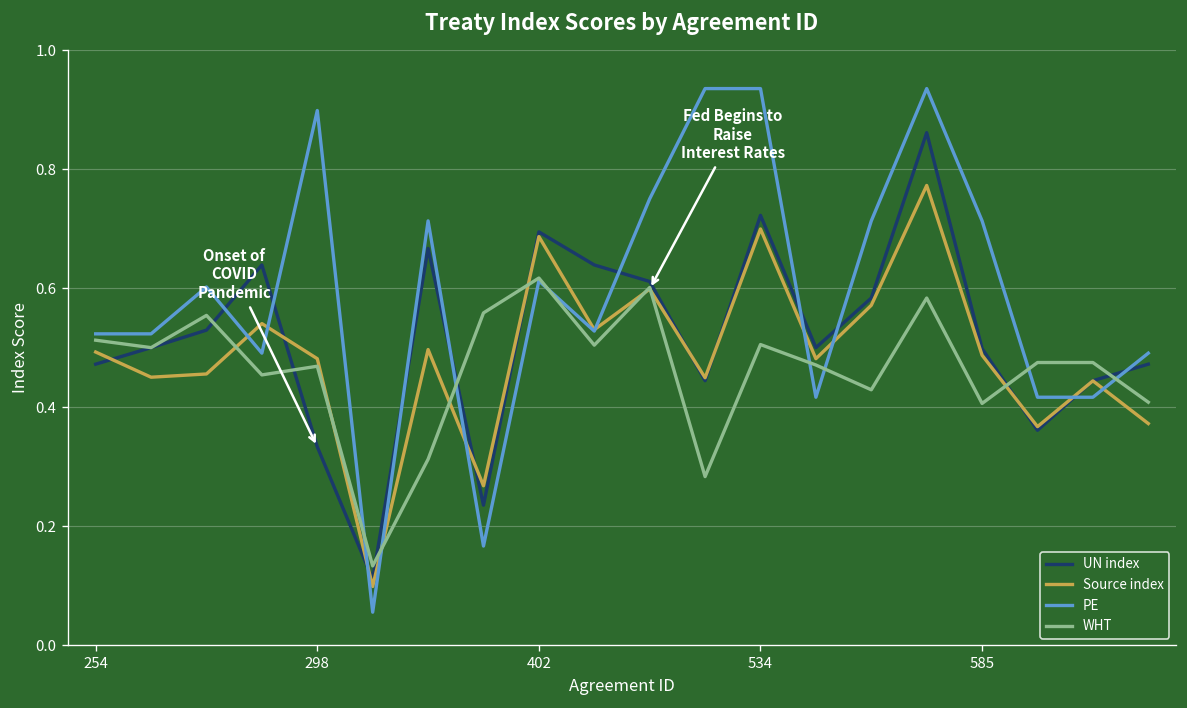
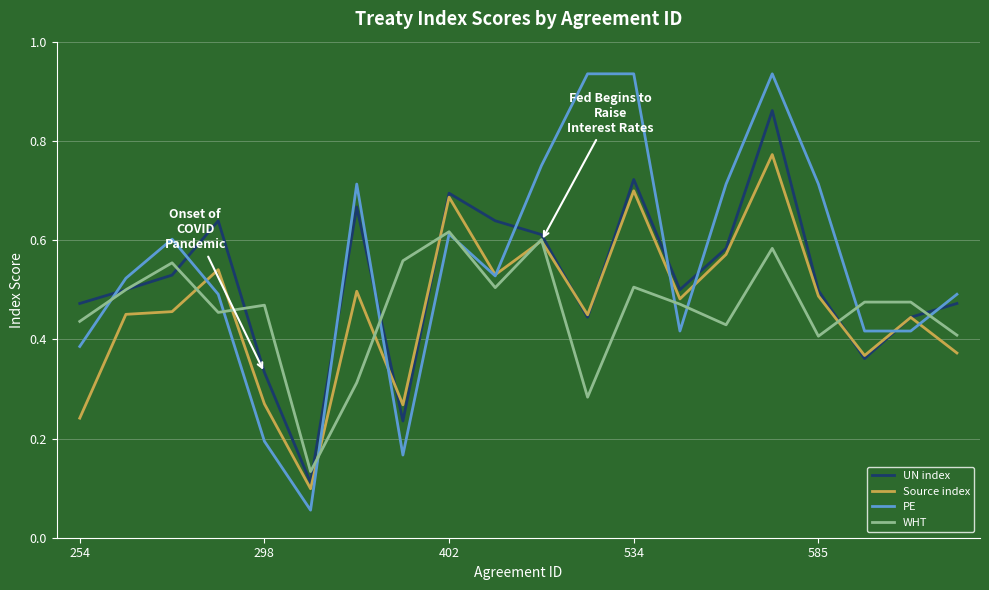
  {
    "UN index": {
      "254": 0.47,
      "298": 0.33,
      "402": 0.69,
      "534": 0.72,
      "585": 0.50
    },
    "Source index": {
-     "254": 0.49,
-     "298": 0.48,
+     "254": 0.24,
+     "298": 0.27,
      "402": 0.69,
      "534": 0.70,
      "585": 0.49
    },
    "PE": {
-     "254": 0.52,
-     "298": 0.90,
+     "254": 0.39,
+     "298": 0.19,
      "534": 0.94,
      "585": 0.71
    },
    "WHT": {
-     "254": 0.51,
+     "254": 0.44,
      "298": 0.47,
      "534": 0.51,
      "585": 0.41
    }
  }
